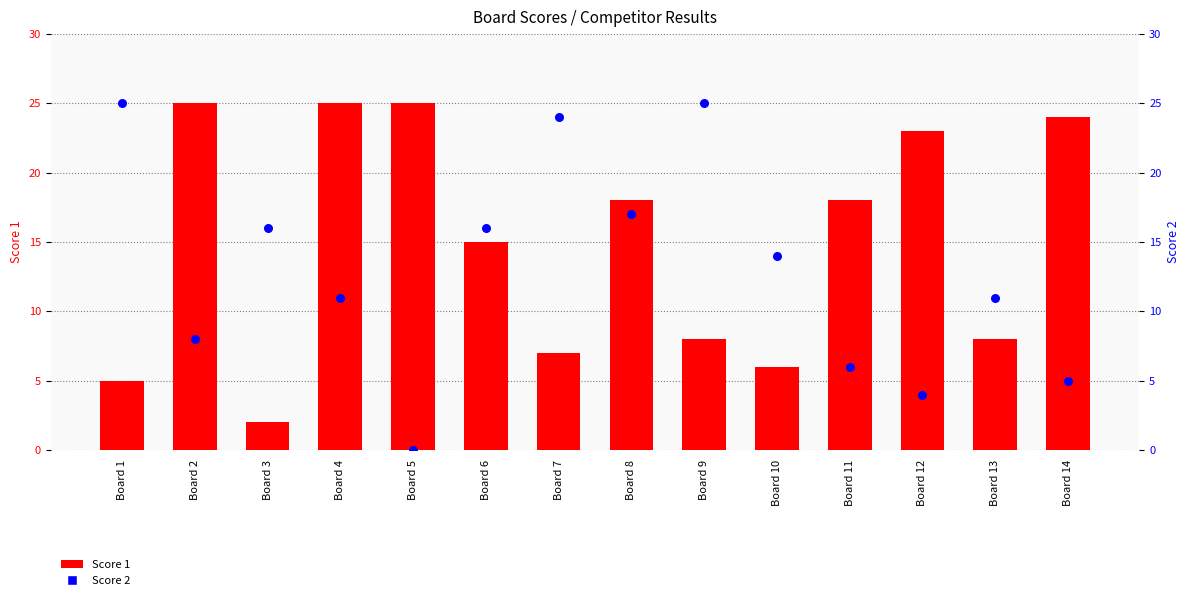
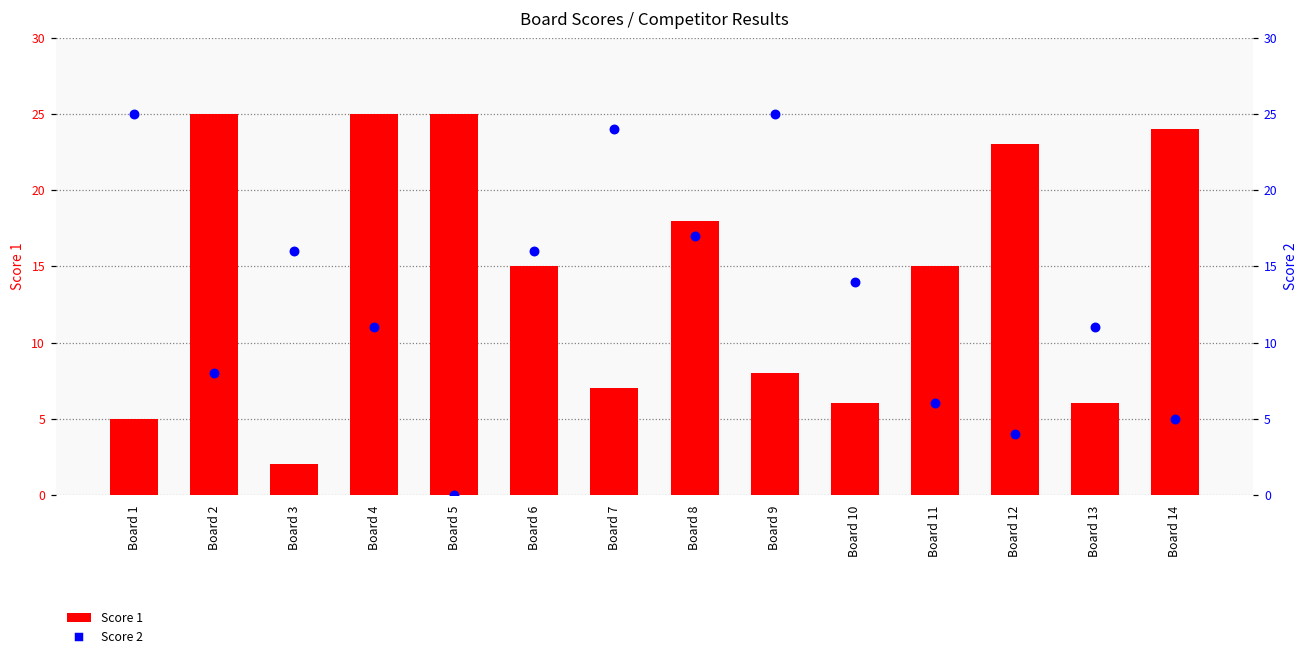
  {
    "Score 1": {
      "Board 1": 5,
      "Board 2": 25,
      "Board 3": 2,
      "Board 4": 25,
      "Board 5": 25,
      "Board 6": 15,
      "Board 7": 7,
      "Board 8": 18,
      "Board 9": 8,
      "Board 10": 6,
-     "Board 11": 18,
+     "Board 11": 15,
      "Board 12": 23,
-     "Board 13": 8,
+     "Board 13": 6,
      "Board 14": 24
    }
  }
